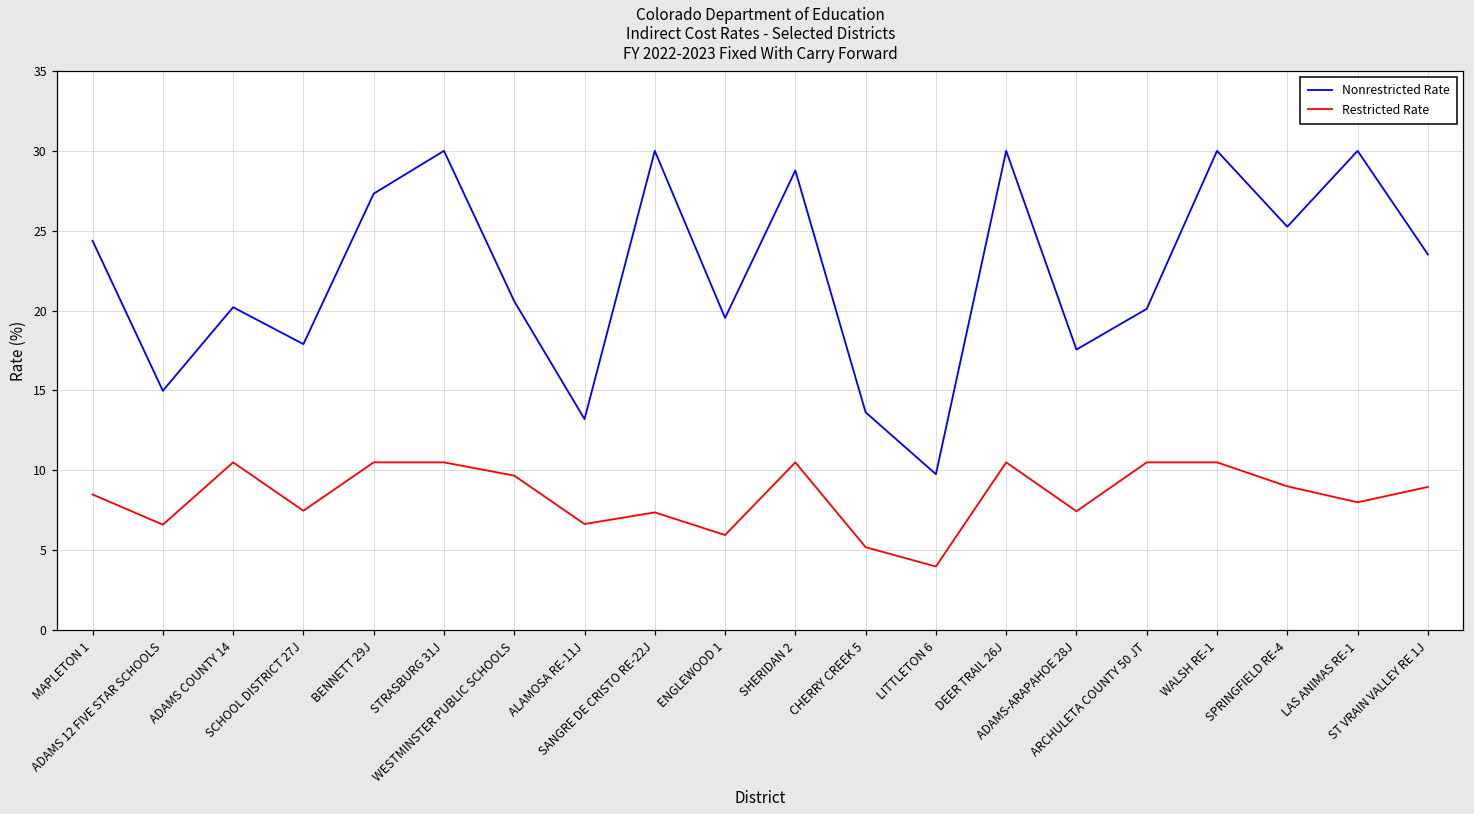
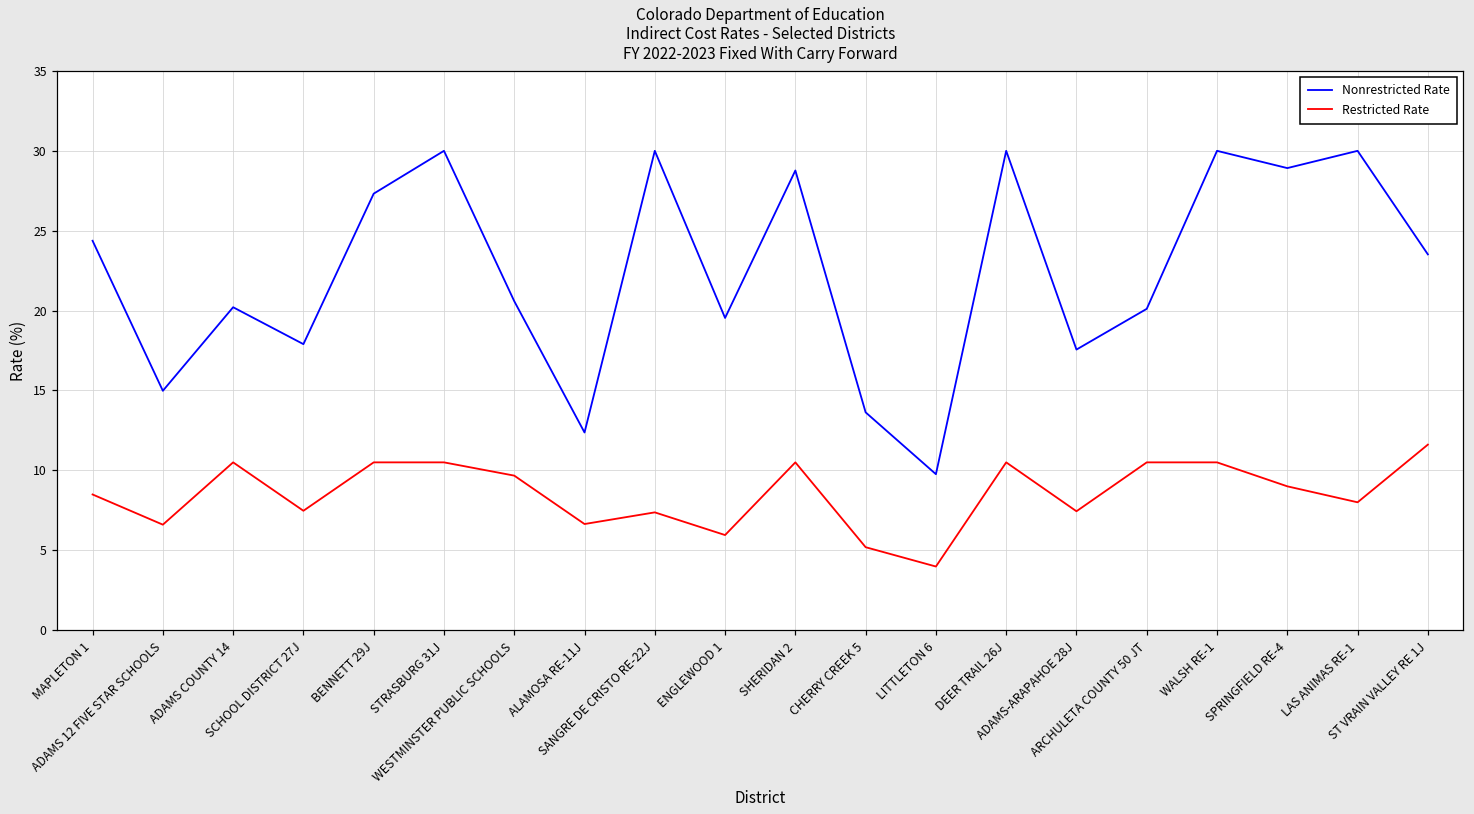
  {
    "Nonrestricted Rate": {
      "MAPLETON 1": 24.4,
      "ADAMS 12 FIVE STAR SCHOOLS": 15.0,
      "ADAMS COUNTY 14": 20.2,
      "SCHOOL DISTRICT 27J": 17.9,
      "BENNETT 29J": 27.3,
      "STRASBURG 31J": 30.0,
      "WESTMINSTER PUBLIC SCHOOLS": 20.6,
-     "ALAMOSA RE-11J": 13.2,
+     "ALAMOSA RE-11J": 12.4,
      "SANGRE DE CRISTO RE-22J": 30.0,
      "ENGLEWOOD 1": 19.5,
      "SHERIDAN 2": 28.8,
      "CHERRY CREEK 5": 13.6,
      "LITTLETON 6": 9.8,
      "DEER TRAIL 26J": 30.0,
      "ADAMS-ARAPAHOE 28J": 17.6,
      "ARCHULETA COUNTY 50 JT": 20.1,
      "WALSH RE-1": 30.0,
-     "SPRINGFIELD RE-4": 25.3,
+     "SPRINGFIELD RE-4": 28.9,
      "LAS ANIMAS RE-1": 30.0,
      "ST VRAIN VALLEY RE 1J": 23.5
    },
    "Restricted Rate": {
      "MAPLETON 1": 8.5,
      "ADAMS 12 FIVE STAR SCHOOLS": 6.6,
      "ADAMS COUNTY 14": 10.5,
      "SCHOOL DISTRICT 27J": 7.5,
      "BENNETT 29J": 10.5,
      "STRASBURG 31J": 10.5,
      "WESTMINSTER PUBLIC SCHOOLS": 9.7,
      "ALAMOSA RE-11J": 6.6,
      "SANGRE DE CRISTO RE-22J": 7.4,
      "ENGLEWOOD 1": 6.0,
      "SHERIDAN 2": 10.5,
      "CHERRY CREEK 5": 5.2,
      "LITTLETON 6": 4.0,
      "DEER TRAIL 26J": 10.5,
      "ADAMS-ARAPAHOE 28J": 7.4,
      "ARCHULETA COUNTY 50 JT": 10.5,
      "WALSH RE-1": 10.5,
      "SPRINGFIELD RE-4": 9.0,
      "LAS ANIMAS RE-1": 8.0,
-     "ST VRAIN VALLEY RE 1J": 9.0
+     "ST VRAIN VALLEY RE 1J": 11.6
    }
  }
